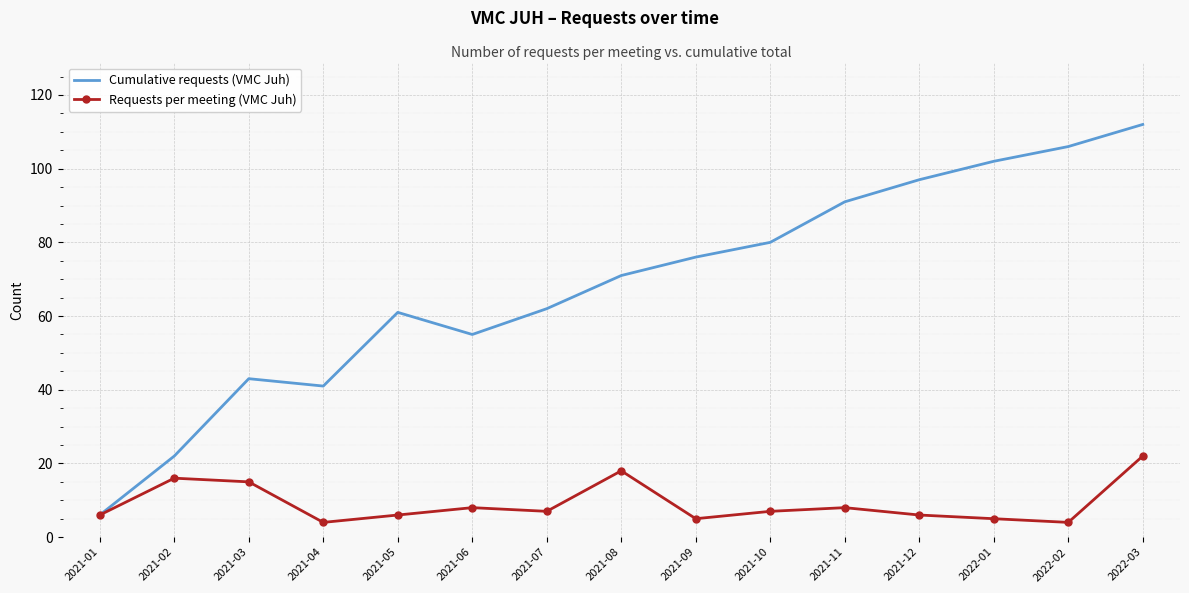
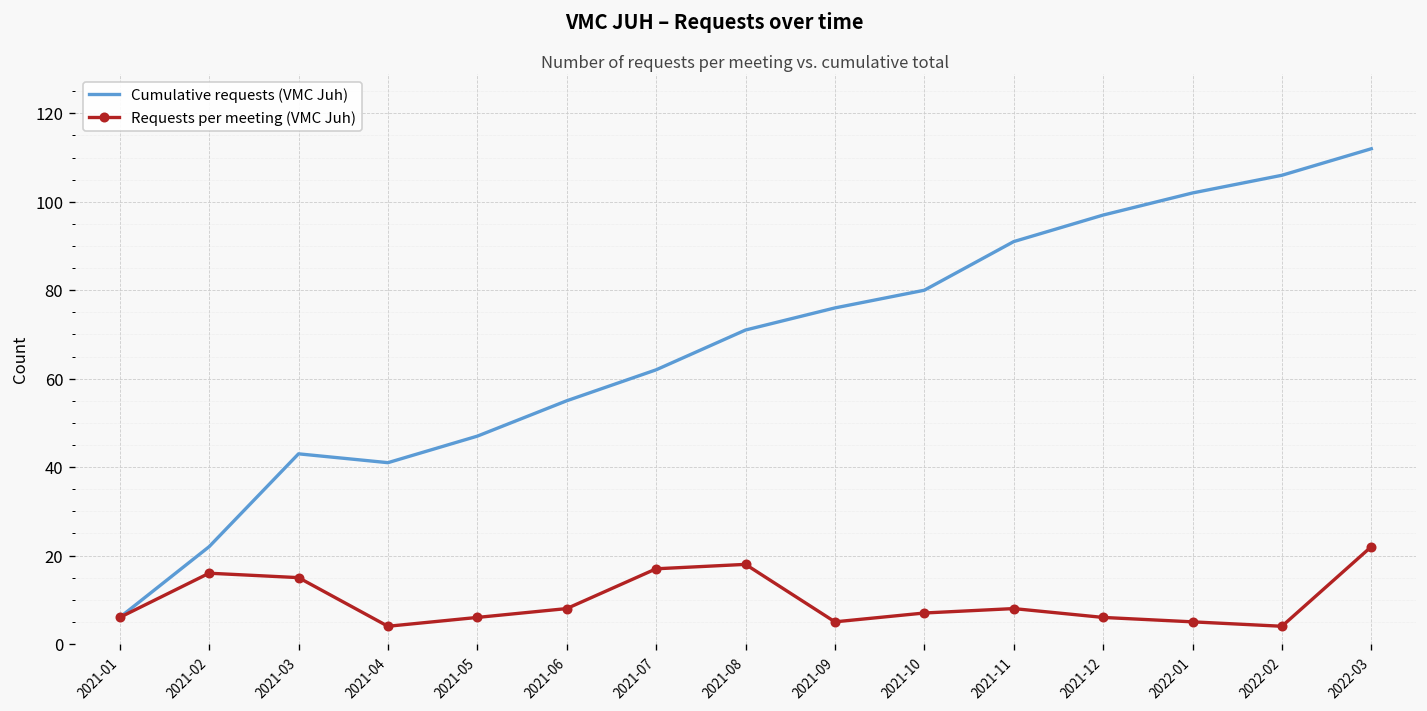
  {
    "Cumulative requests (VMC Juh)": {
      "2021-02": 22,
      "2021-03": 43,
      "2021-04": 41,
-     "2021-05": 61,
+     "2021-05": 47,
      "2021-06": 55,
      "2021-07": 62,
      "2021-08": 71,
      "2021-09": 76,
      "2021-10": 80,
      "2021-11": 91,
      "2021-12": 97,
      "2022-01": 102,
      "2022-02": 106,
      "2022-03": 112
    },
    "Requests per meeting (VMC Juh)": {
      "2021-02": 16,
      "2021-03": 15,
      "2021-04": 4,
      "2021-05": 6,
      "2021-06": 8,
-     "2021-07": 7,
+     "2021-07": 17,
      "2021-08": 18,
      "2021-09": 5,
      "2021-10": 7,
      "2021-11": 8,
      "2021-12": 6,
      "2022-01": 5,
      "2022-02": 4,
      "2022-03": 22
    }
  }
